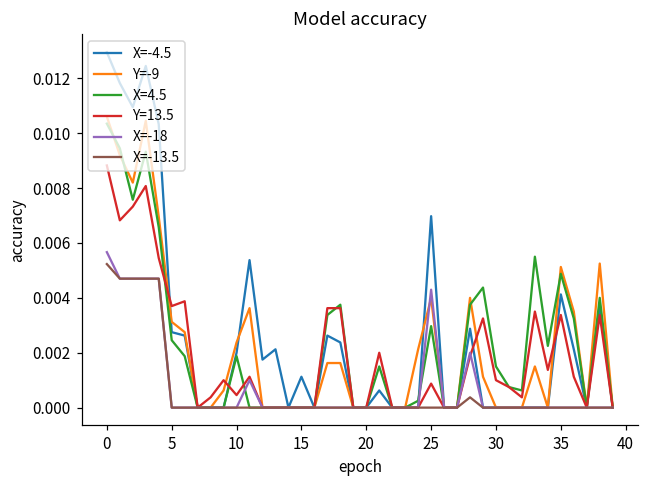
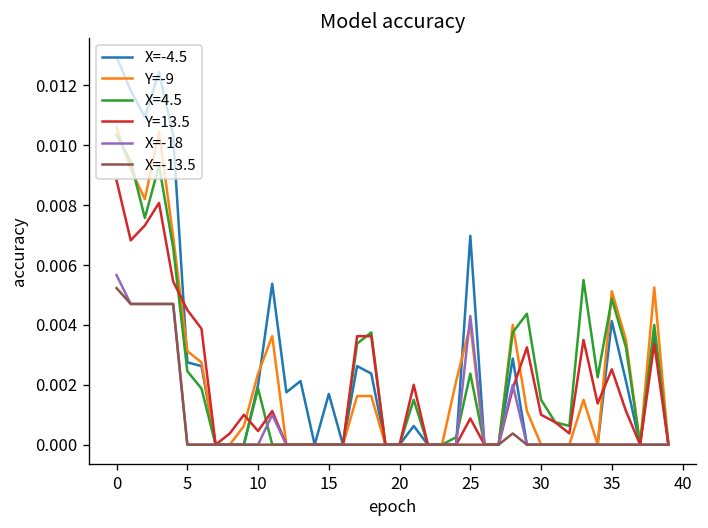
  {
    "X=-4.5": {
      "5": 0.0028,
      "10": 0.0020,
-     "15": 0.0011,
+     "15": 0.0017,
      "25": 0.0070,
      "35": 0.0041
    },
    "Y=-9": {
      "5": 0.0031,
      "10": 0.0024,
      "25": 0.0040,
      "35": 0.0051
    },
    "X=4.5": {
      "5": 0.0025,
      "10": 0.0019,
-     "25": 0.0030,
+     "25": 0.0024,
      "30": 0.0015,
      "35": 0.0049
    },
    "Y=13.5": {
-     "5": 0.0037,
+     "5": 0.0045,
      "10": 0.0005,
      "25": 0.0009,
      "30": 0.0010,
-     "35": 0.0034
+     "35": 0.0025
    },
    "X=-18": {
      "0": 0.0057,
      "25": 0.0043
    },
    "X=-13.5": {
      "0": 0.0052,
      "25": 0.0000
    }
  }
